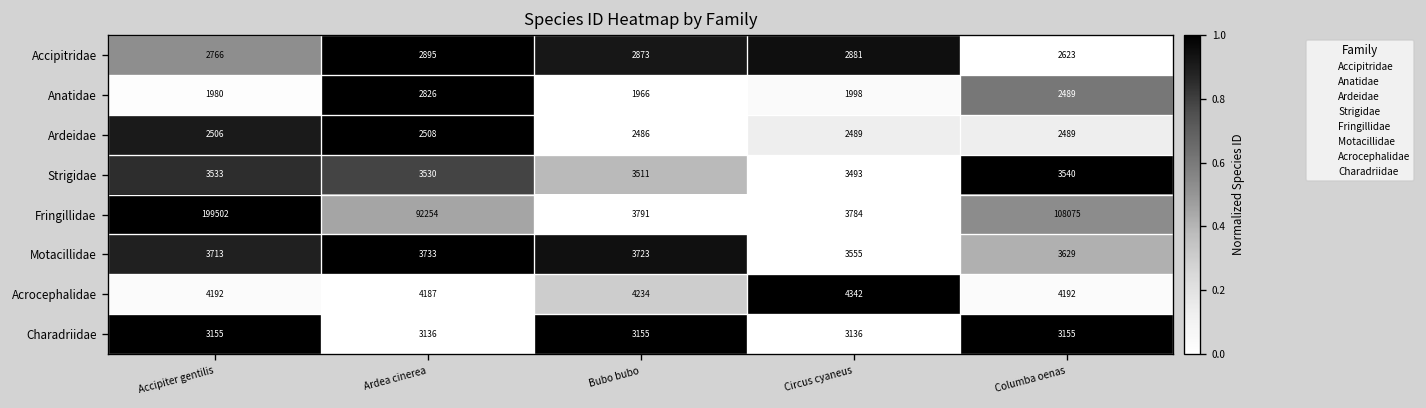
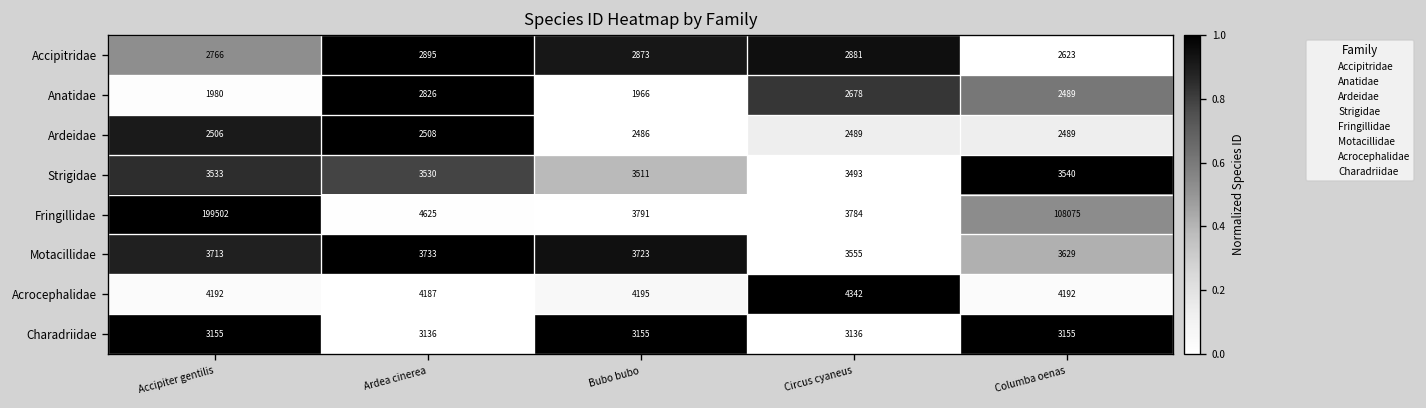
  {
    "Accipitridae": {
      "Accipiter gentilis": 2766,
      "Ardea cinerea": 2895,
      "Bubo bubo": 2873,
      "Circus cyaneus": 2881,
      "Columba oenas": 2623
    },
    "Anatidae": {
      "Accipiter gentilis": 1980,
      "Ardea cinerea": 2826,
      "Bubo bubo": 1966,
-     "Circus cyaneus": 1998,
+     "Circus cyaneus": 2678,
      "Columba oenas": 2489
    },
    "Ardeidae": {
      "Accipiter gentilis": 2506,
      "Ardea cinerea": 2508,
      "Bubo bubo": 2486,
      "Circus cyaneus": 2489,
      "Columba oenas": 2489
    },
    "Strigidae": {
      "Accipiter gentilis": 3533,
      "Ardea cinerea": 3530,
      "Bubo bubo": 3511,
      "Circus cyaneus": 3493,
      "Columba oenas": 3540
    },
    "Fringillidae": {
      "Accipiter gentilis": 199502,
-     "Ardea cinerea": 92254,
+     "Ardea cinerea": 4625,
      "Bubo bubo": 3791,
      "Circus cyaneus": 3784,
      "Columba oenas": 108075
    },
    "Motacillidae": {
      "Accipiter gentilis": 3713,
      "Ardea cinerea": 3733,
      "Bubo bubo": 3723,
      "Circus cyaneus": 3555,
      "Columba oenas": 3629
    },
    "Acrocephalidae": {
      "Accipiter gentilis": 4192,
      "Ardea cinerea": 4187,
-     "Bubo bubo": 4234,
+     "Bubo bubo": 4195,
      "Circus cyaneus": 4342,
      "Columba oenas": 4192
    },
    "Charadriidae": {
      "Accipiter gentilis": 3155,
      "Ardea cinerea": 3136,
      "Bubo bubo": 3155,
      "Circus cyaneus": 3136,
      "Columba oenas": 3155
    }
  }
